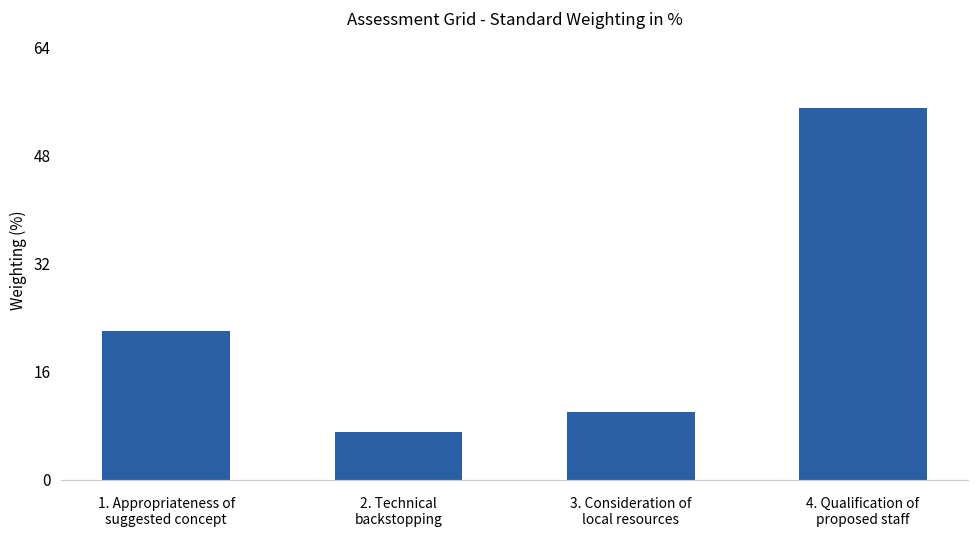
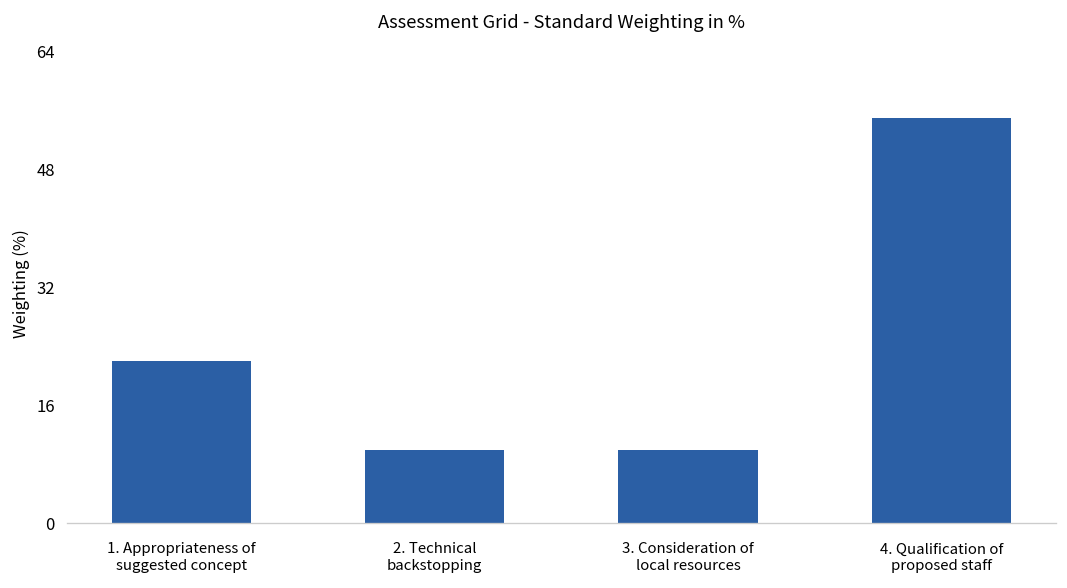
  {
    "1. Appropriateness of suggested concept": 22,
-   "2. Technical backstopping": 7,
+   "2. Technical backstopping": 10,
    "3. Consideration of local resources": 10,
    "4. Qualification of proposed staff": 55
  }
